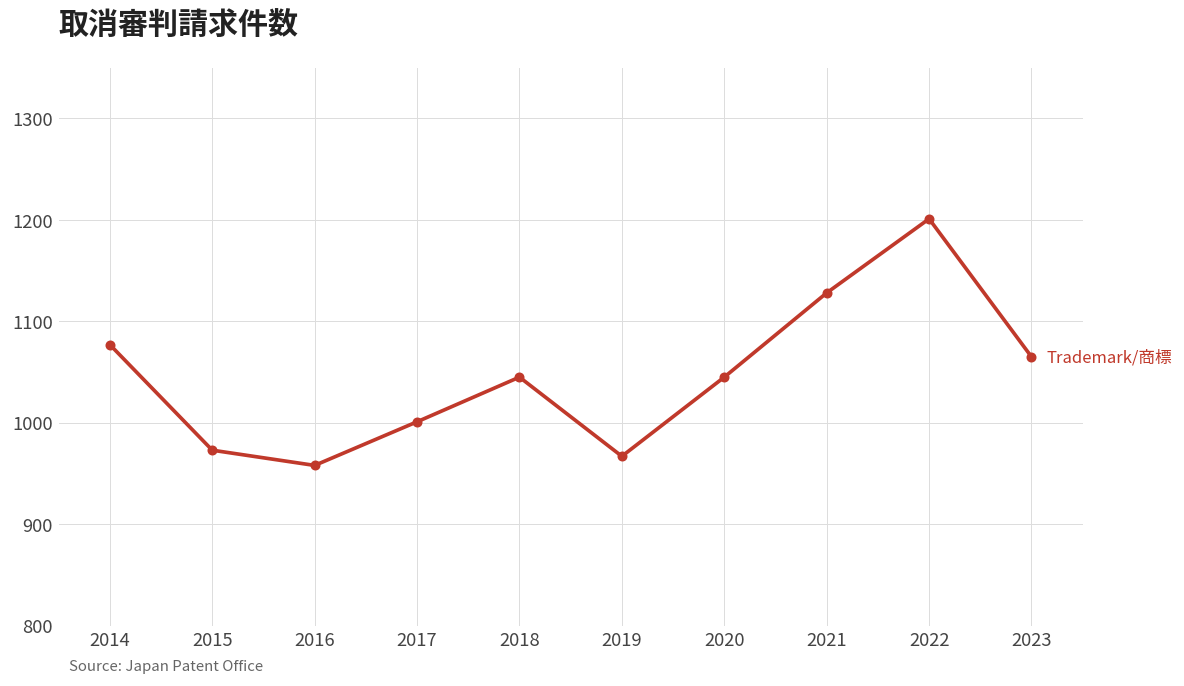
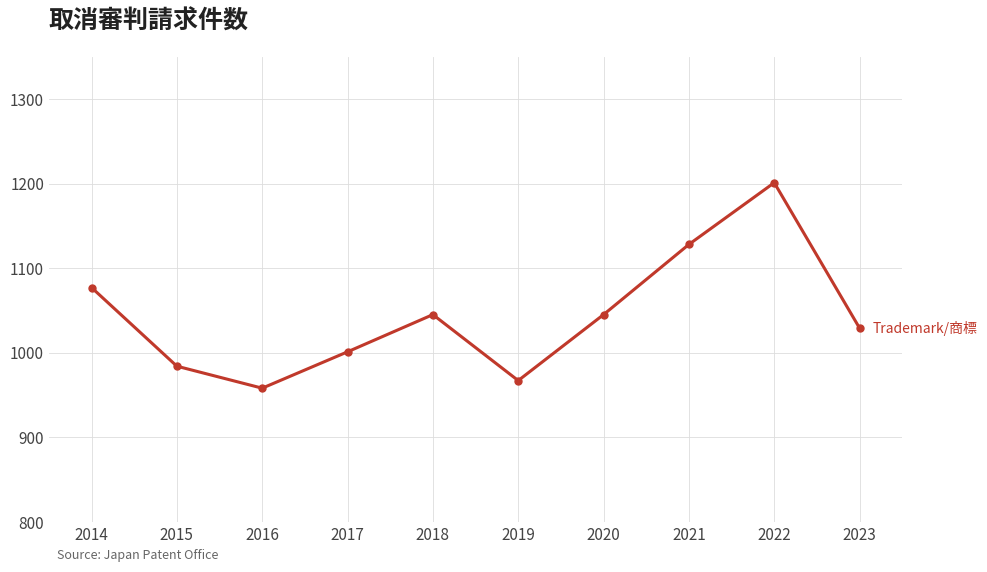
  {
    "2014": 1080,
-   "2015": 970,
+   "2015": 980,
    "2016": 960,
    "2017": 1000,
    "2018": 1050,
    "2019": 970,
    "2020": 1050,
    "2021": 1130,
    "2022": 1200,
-   "2023": 1070
+   "2023": 1030
  }
